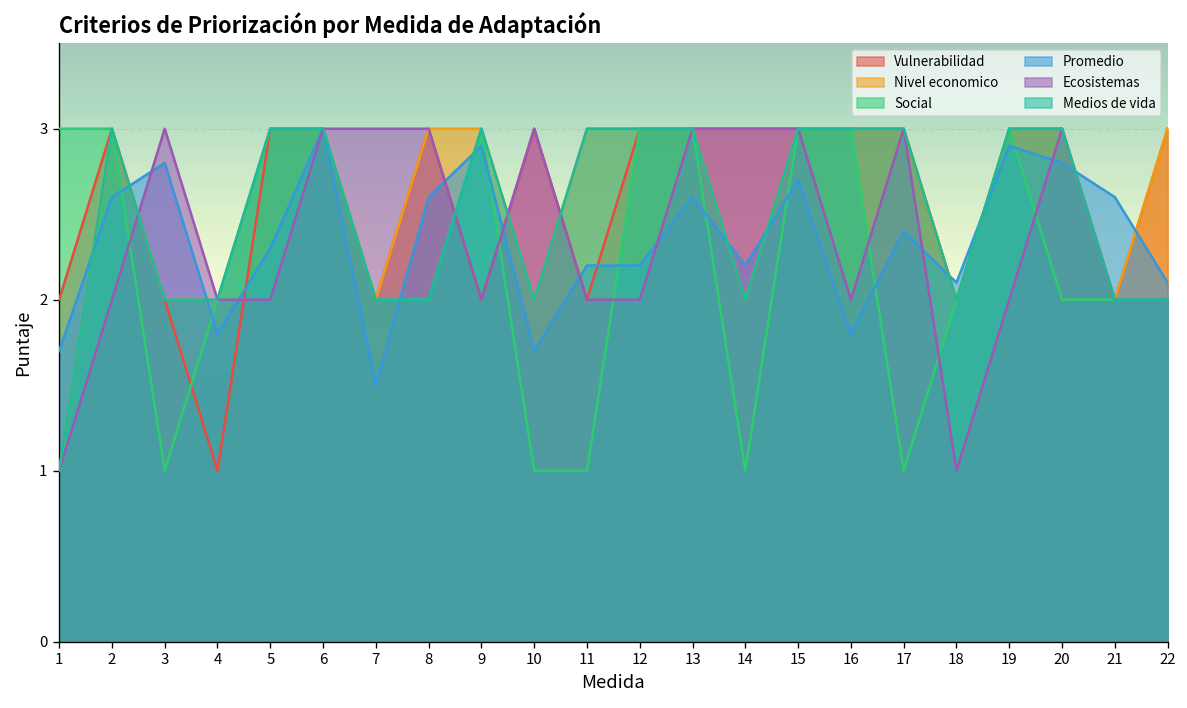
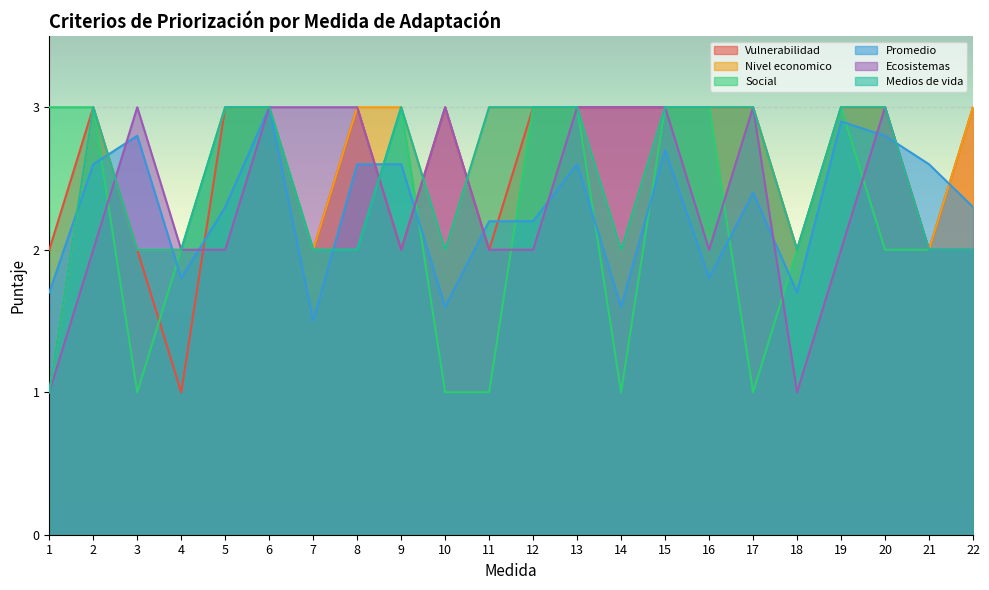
  {
    "Vulnerabilidad": {
      "1": 2.0,
      "4": 1.0
    },
    "Promedio": {
      "1": 1.7,
      "2": 2.6,
      "3": 2.8,
      "4": 1.8,
      "5": 2.3,
      "7": 1.5,
      "8": 2.6,
-     "9": 2.9,
-     "10": 1.7,
+     "9": 2.6,
+     "10": 1.6,
      "11": 2.2,
      "12": 2.2,
      "13": 2.6,
-     "14": 2.2,
+     "14": 1.6,
      "15": 2.7,
      "16": 1.8,
      "17": 2.4,
-     "18": 2.1,
+     "18": 1.7,
      "19": 2.9,
      "20": 2.8,
      "21": 2.6,
-     "22": 2.1
+     "22": 2.3
    },
    "Ecosistemas": {
      "2": 2.0,
      "3": 3.0,
      "5": 2.0,
      "7": 3.0,
      "12": 2.0,
      "16": 2.0,
      "18": 1.0,
      "19": 2.0
    }
  }
